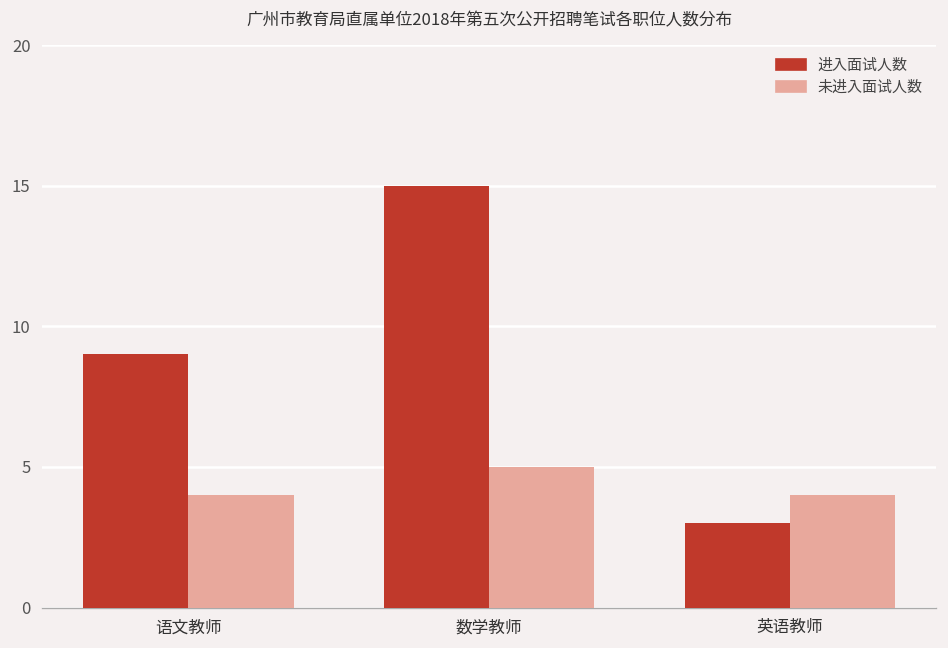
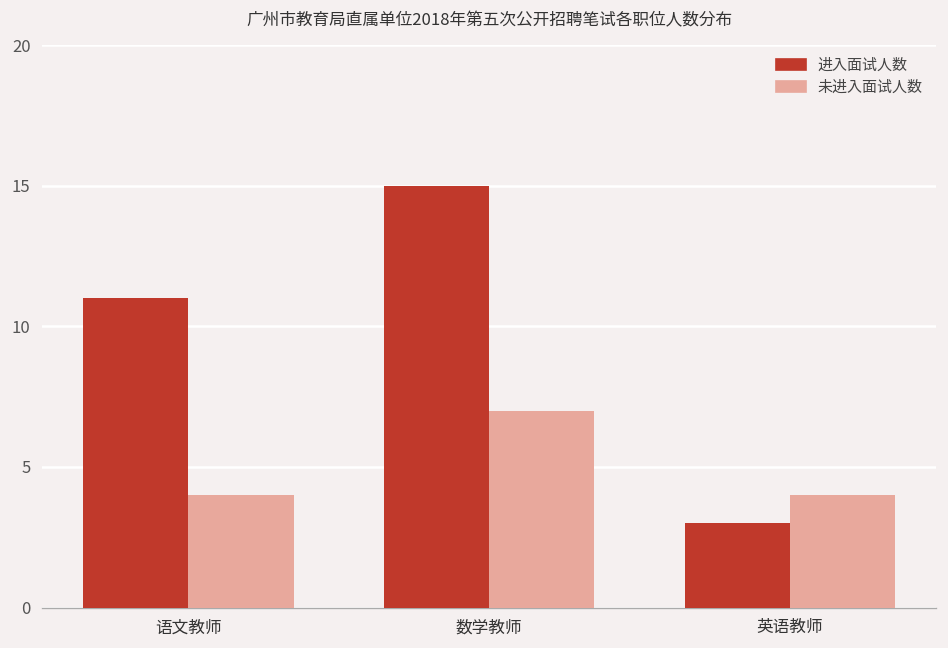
  {
    "进入面试人数": {
-     "语文教师": 9,
+     "语文教师": 11,
      "数学教师": 15,
      "英语教师": 3
    },
    "未进入面试人数": {
      "语文教师": 4,
-     "数学教师": 5,
+     "数学教师": 7,
      "英语教师": 4
    }
  }
